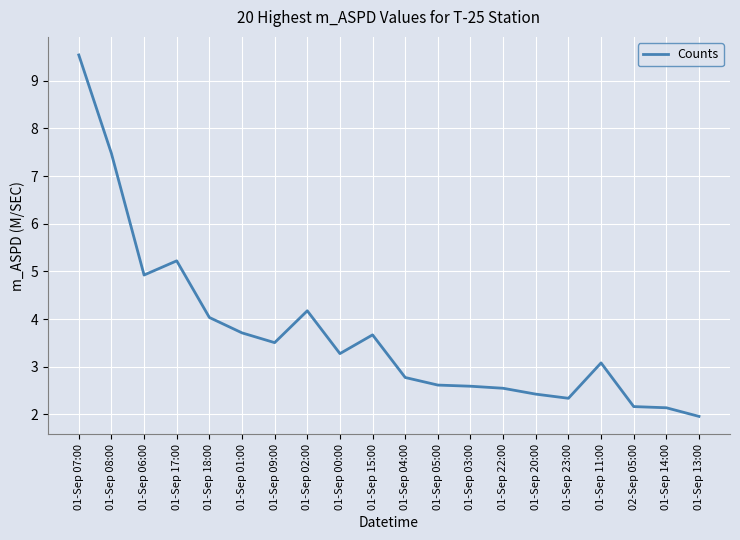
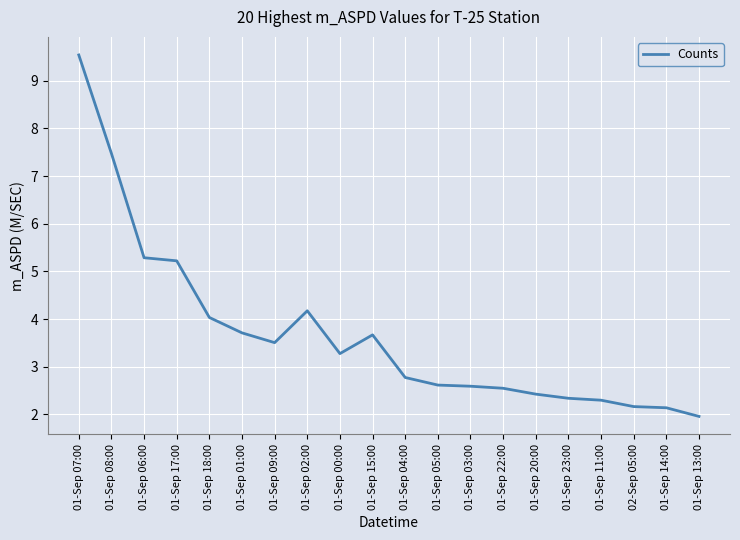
  {
    "01-Sep 07:00": 9.5,
    "01-Sep 08:00": 7.5,
-   "01-Sep 06:00": 4.9,
+   "01-Sep 06:00": 5.3,
    "01-Sep 17:00": 5.2,
    "01-Sep 18:00": 4.0,
    "01-Sep 01:00": 3.7,
    "01-Sep 09:00": 3.5,
    "01-Sep 02:00": 4.2,
    "01-Sep 00:00": 3.3,
    "01-Sep 15:00": 3.7,
    "01-Sep 04:00": 2.8,
    "01-Sep 05:00": 2.6,
    "01-Sep 03:00": 2.6,
    "01-Sep 22:00": 2.5,
    "01-Sep 20:00": 2.4,
    "01-Sep 23:00": 2.3,
-   "01-Sep 11:00": 3.1,
+   "01-Sep 11:00": 2.3,
    "02-Sep 05:00": 2.2,
    "01-Sep 14:00": 2.1,
    "01-Sep 13:00": 2.0
  }
